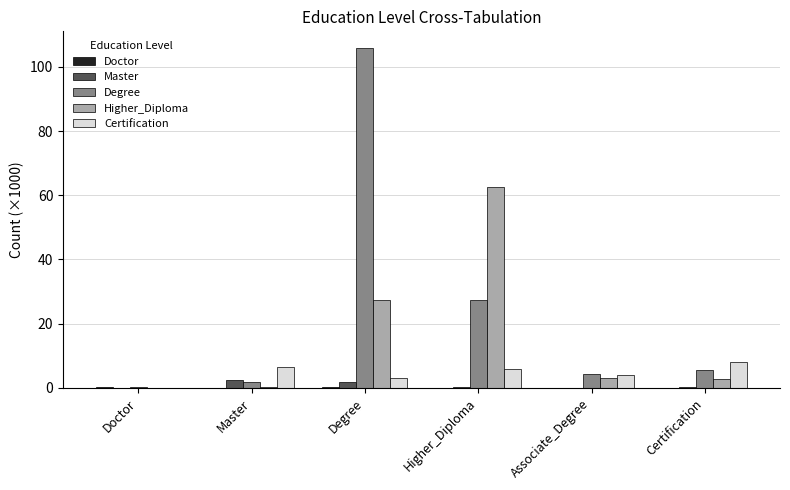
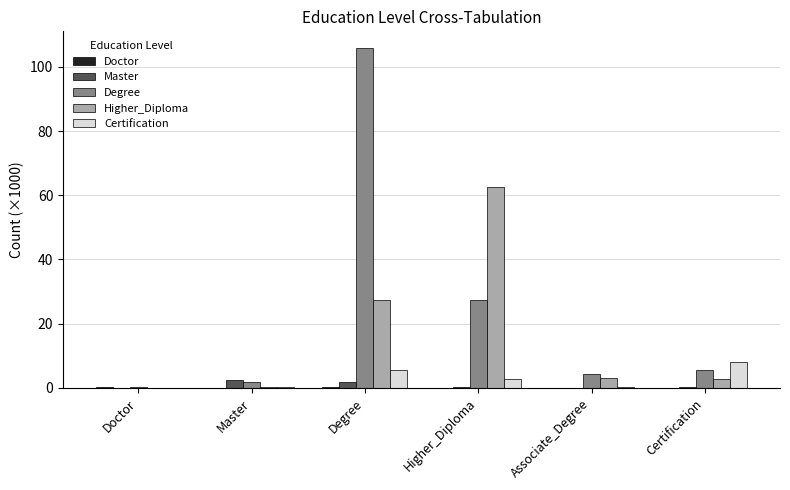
  {
    "Master": {
      "Master": 2,
      "Degree": 2
    },
    "Certification": {
-     "Master": 7,
-     "Degree": 3,
-     "Higher_Diploma": 6,
-     "Associate_Degree": 4,
+     "Master": 0,
+     "Degree": 6,
+     "Higher_Diploma": 3,
+     "Associate_Degree": 0,
      "Certification": 8
    }
  }
